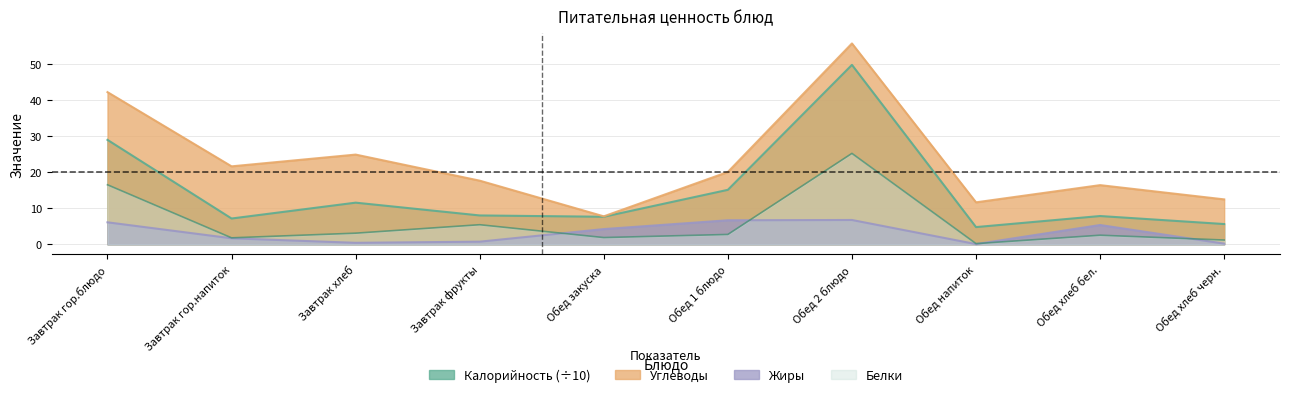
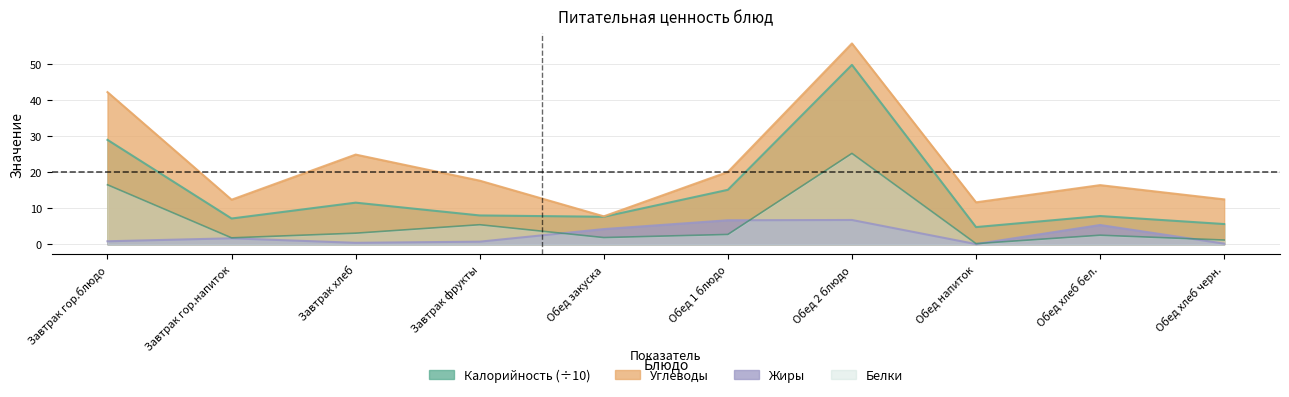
  {
    "Калорийность (÷10)": {
      "Завтрак гор.блюдо": 29,
      "Завтрак гор.напиток": 7,
      "Завтрак хлеб": 12,
      "Завтрак фрукты": 8,
      "Обед 1 блюдо": 15,
      "Обед 2 блюдо": 50,
      "Обед напиток": 5,
      "Обед хлеб бел.": 8,
      "Обед хлеб черн.": 6
    },
    "Углеводы": {
      "Завтрак гор.блюдо": 42,
-     "Завтрак гор.напиток": 22,
+     "Завтрак гор.напиток": 12,
      "Завтрак хлеб": 25,
      "Завтрак фрукты": 18,
      "Обед 1 блюдо": 20,
      "Обед 2 блюдо": 56,
      "Обед напиток": 12,
      "Обед хлеб бел.": 16,
      "Обед хлеб черн.": 12
    },
    "Жиры": {
-     "Завтрак гор.блюдо": 6,
+     "Завтрак гор.блюдо": 1,
      "Завтрак хлеб": 0,
      "Завтрак фрукты": 1,
      "Обед закуска": 4,
      "Обед 1 блюдо": 7,
      "Обед 2 блюдо": 7,
      "Обед хлеб бел.": 5,
      "Обед хлеб черн.": 0
    },
    "Белки": {
      "Завтрак гор.блюдо": 16,
      "Завтрак хлеб": 3,
      "Завтрак фрукты": 5,
      "Обед закуска": 2,
      "Обед 1 блюдо": 3,
      "Обед 2 блюдо": 25,
      "Обед хлеб бел.": 3,
      "Обед хлеб черн.": 1
    }
  }
